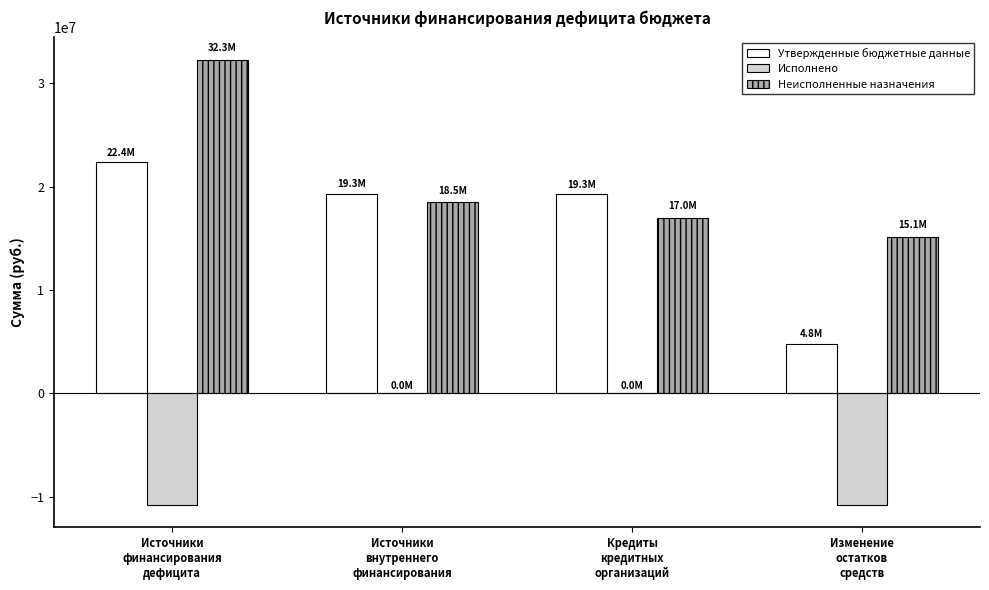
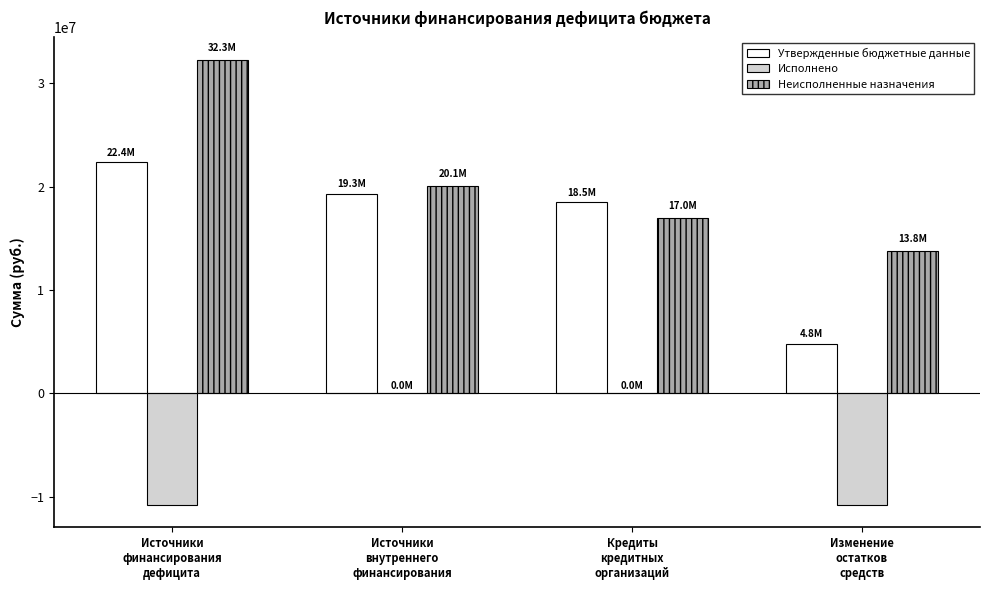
  {
    "Утвержденные бюджетные данные": {
      "Источники финансирования дефицита": "22.4M",
      "Источники внутреннего финансирования": "19.3M",
-     "Кредиты кредитных организаций": "19.3M",
+     "Кредиты кредитных организаций": "18.5M",
      "Изменение остатков средств": "4.8M"
    },
    "Исполнено": {
      "Источники внутреннего финансирования": "0.0M",
      "Кредиты кредитных организаций": "0.0M"
    },
    "Неисполненные назначения": {
      "Источники финансирования дефицита": "32.3M",
-     "Источники внутреннего финансирования": "18.5M",
+     "Источники внутреннего финансирования": "20.1M",
      "Кредиты кредитных организаций": "17.0M",
-     "Изменение остатков средств": "15.1M"
+     "Изменение остатков средств": "13.8M"
    }
  }
